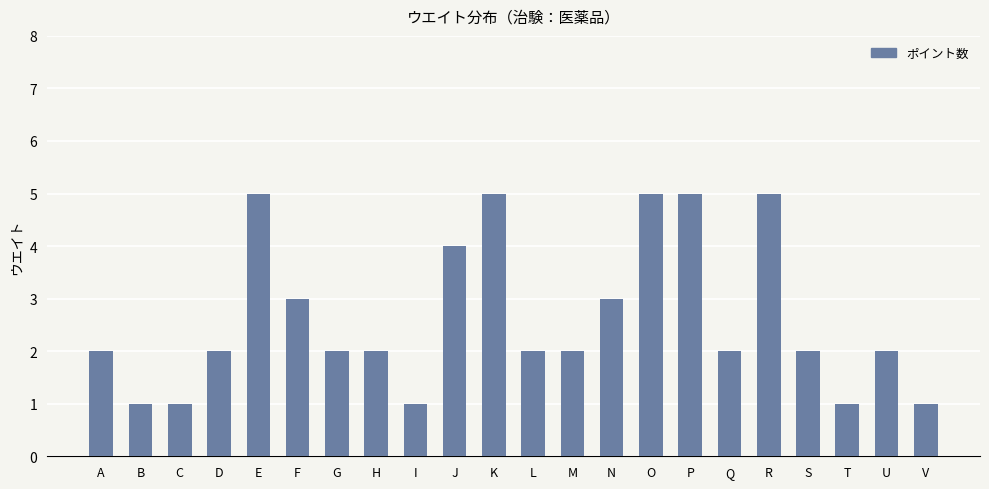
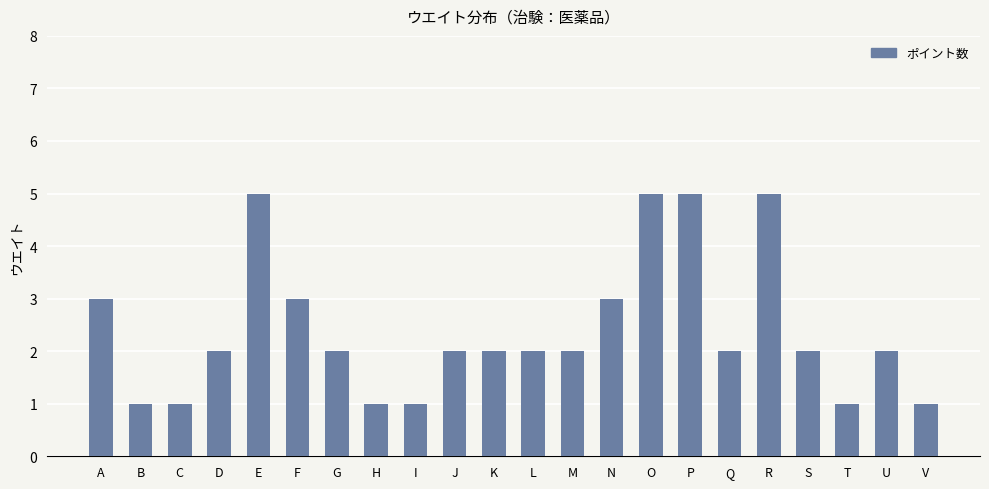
  {
-   "A": 2,
+   "A": 3,
    "B": 1,
    "C": 1,
    "D": 2,
    "E": 5,
    "F": 3,
    "G": 2,
-   "H": 2,
+   "H": 1,
    "I": 1,
-   "J": 4,
-   "K": 5,
+   "J": 2,
+   "K": 2,
    "L": 2,
    "M": 2,
    "N": 3,
    "O": 5,
    "P": 5,
    "Q": 2,
    "R": 5,
    "S": 2,
    "T": 1,
    "U": 2,
    "V": 1
  }
